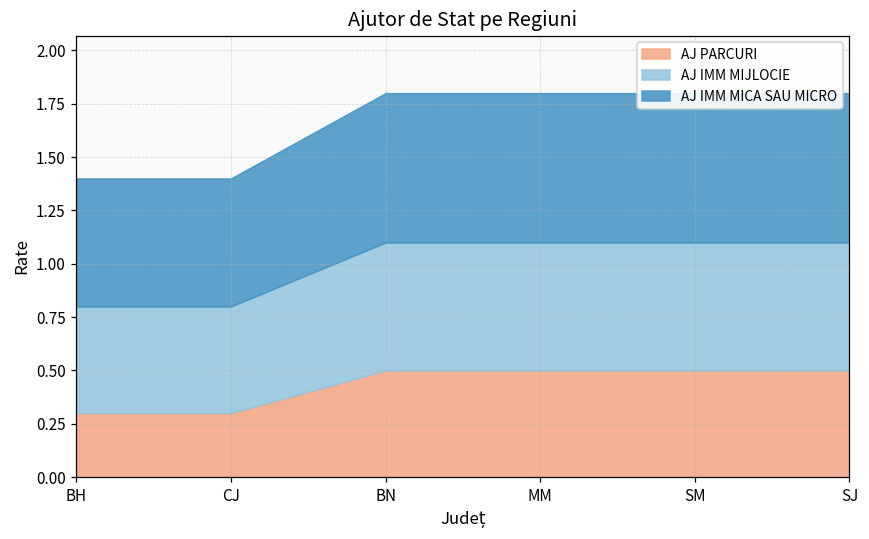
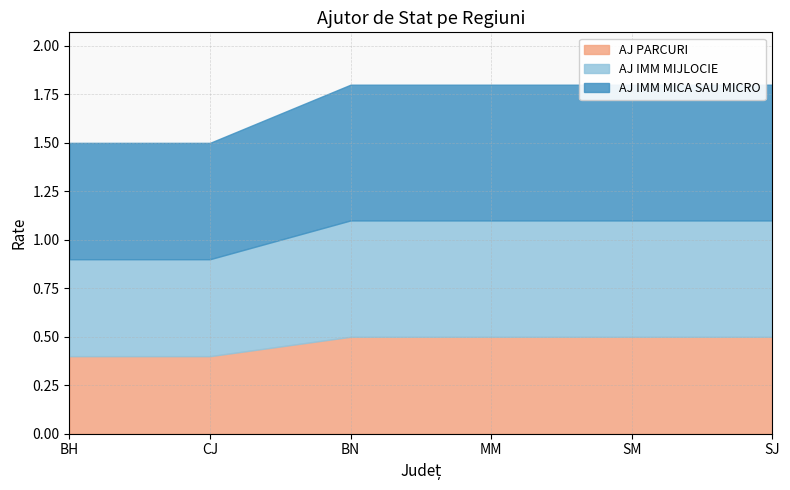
  {
    "AJ PARCURI": {
-     "BH": 0.3,
-     "CJ": 0.3,
+     "BH": 0.4,
+     "CJ": 0.4,
      "BN": 0.5,
      "MM": 0.5,
      "SM": 0.5,
      "SJ": 0.5
    },
    "AJ IMM MIJLOCIE": {
      "BH": 0.5,
      "CJ": 0.5,
      "BN": 0.6,
      "MM": 0.6,
      "SM": 0.6,
      "SJ": 0.6
    },
    "AJ IMM MICA SAU MICRO": {
      "BH": 0.6,
      "CJ": 0.6,
      "BN": 0.7,
      "MM": 0.7,
      "SJ": 0.7
    }
  }
